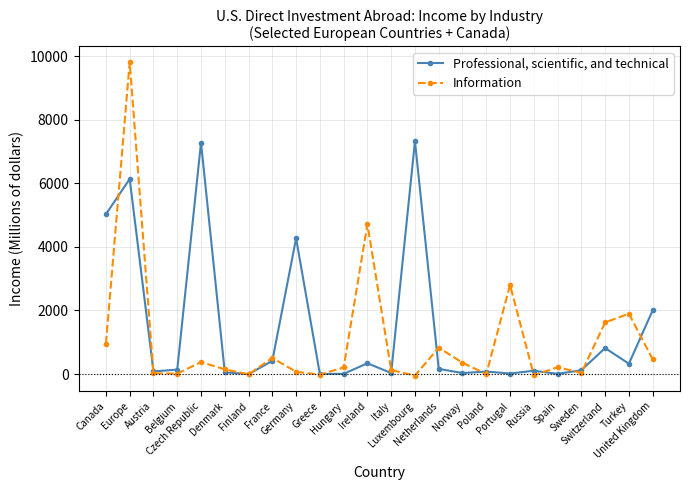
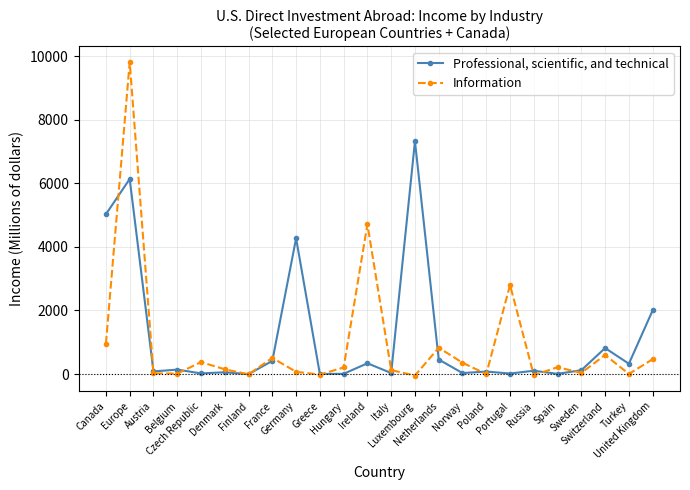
  {
    "Professional, scientific, and technical": {
      "Canada": 5000,
      "Europe": 6100,
      "Belgium": 100,
-     "Czech Republic": 7300,
+     "Czech Republic": 0,
      "Denmark": 100,
      "France": 400,
      "Germany": 4300,
      "Hungary": 0,
      "Ireland": 300,
      "Italy": 0,
      "Luxembourg": 7300,
-     "Netherlands": 200,
+     "Netherlands": 500,
      "Norway": 0,
      "Portugal": 0,
      "Russia": 100,
      "Spain": 0,
      "Sweden": 100,
      "Switzerland": 800,
      "Turkey": 300,
      "United Kingdom": 2000
    },
    "Information": {
      "Canada": 1000,
      "Europe": 9800,
      "Belgium": 0,
      "Czech Republic": 400,
      "Denmark": 100,
      "France": 500,
      "Germany": 100,
      "Hungary": 200,
      "Ireland": 4700,
      "Italy": 100,
      "Luxembourg": 0,
      "Netherlands": 800,
      "Norway": 400,
      "Portugal": 2800,
      "Russia": 0,
      "Spain": 200,
      "Sweden": 0,
-     "Switzerland": 1600,
-     "Turkey": 1900,
+     "Switzerland": 600,
+     "Turkey": 0,
      "United Kingdom": 500
    }
  }
